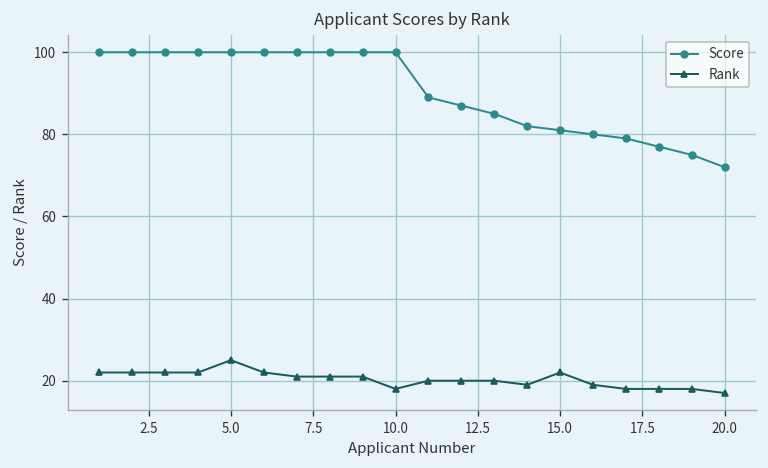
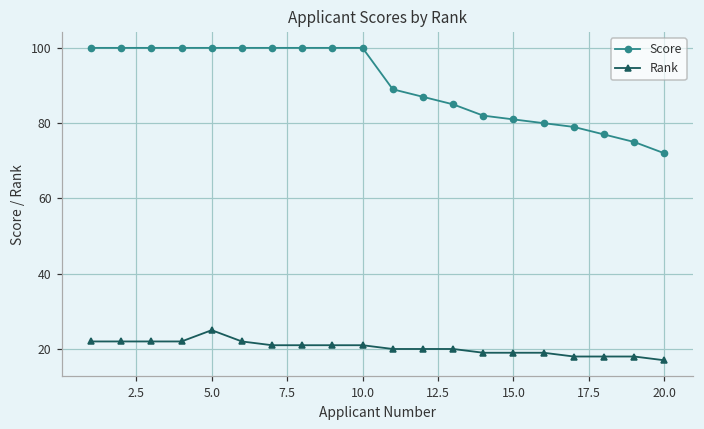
  {
    "Score": {
      "5.0": 100,
      "10.0": 100,
      "15.0": 81,
      "20.0": 72
    },
    "Rank": {
      "5.0": 25,
-     "10.0": 18,
-     "15.0": 22,
+     "10.0": 21,
+     "15.0": 19,
      "20.0": 17
    }
  }
